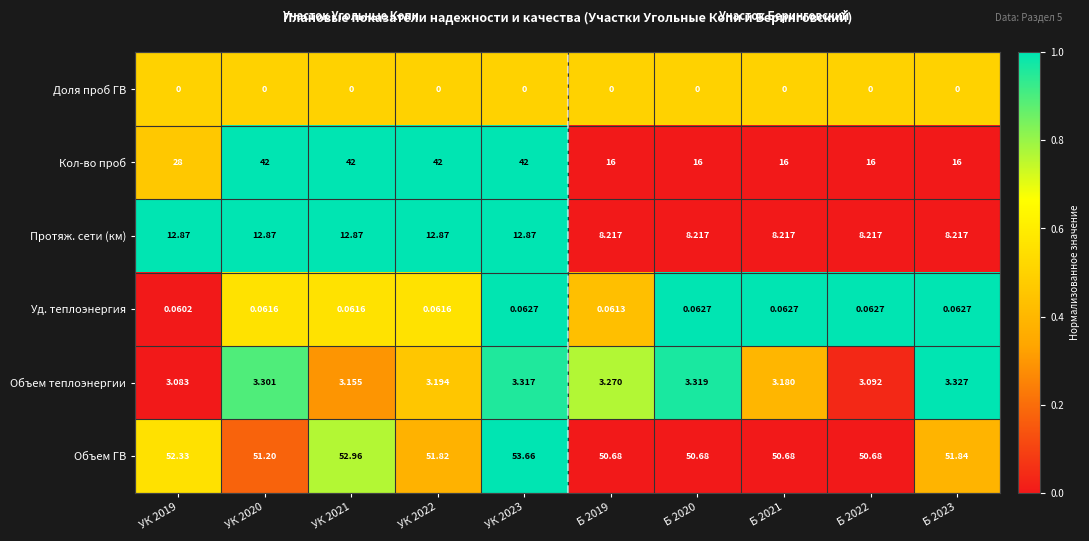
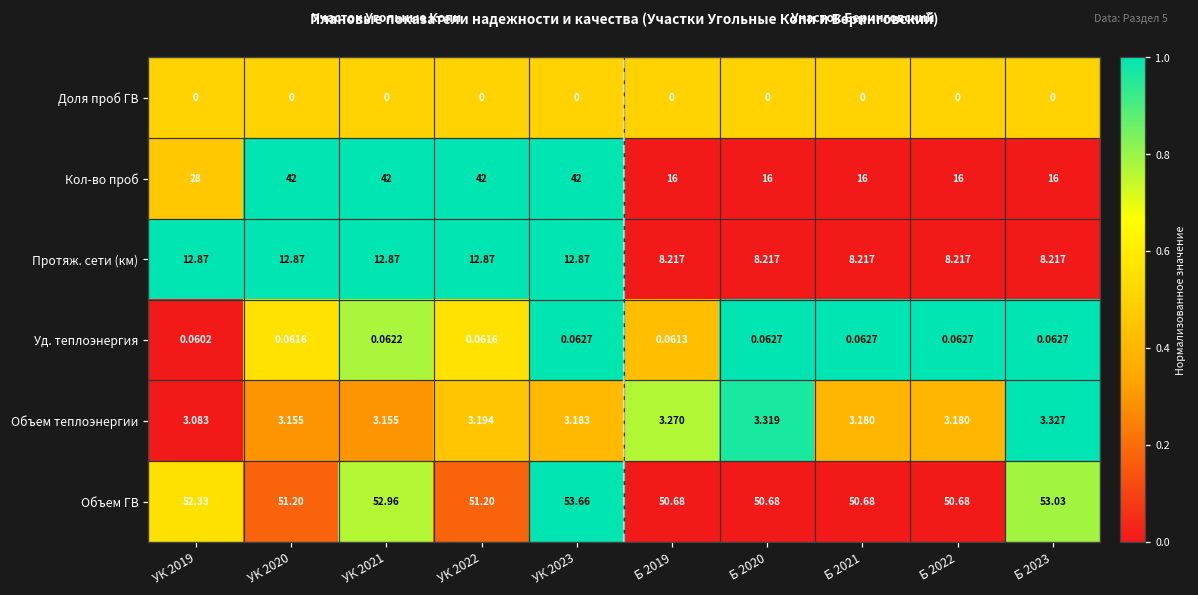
  {
    "Доля проб ГВ": {
      "УК 2019": 0,
      "УК 2020": 0,
      "УК 2021": 0,
      "УК 2022": 0,
      "УК 2023": 0,
      "Б 2019": 0,
      "Б 2020": 0,
      "Б 2021": 0,
      "Б 2022": 0,
      "Б 2023": 0
    },
    "Кол-во проб": {
      "УК 2019": 28,
      "УК 2020": 42,
      "УК 2021": 42,
      "УК 2022": 42,
      "УК 2023": 42,
      "Б 2019": 16,
      "Б 2020": 16,
      "Б 2021": 16,
      "Б 2022": 16,
      "Б 2023": 16
    },
    "Протяж. сети (км)": {
      "УК 2019": 12.87,
      "УК 2020": 12.87,
      "УК 2021": 12.87,
      "УК 2022": 12.87,
      "УК 2023": 12.87,
      "Б 2019": 8.217,
      "Б 2020": 8.217,
      "Б 2021": 8.217,
      "Б 2022": 8.217,
      "Б 2023": 8.217
    },
    "Уд. теплоэнергия": {
      "УК 2019": 0.0602,
      "УК 2020": 0.0616,
-     "УК 2021": 0.0616,
+     "УК 2021": 0.0622,
      "УК 2022": 0.0616,
      "УК 2023": 0.0627,
      "Б 2019": 0.0613,
      "Б 2020": 0.0627,
      "Б 2021": 0.0627,
      "Б 2022": 0.0627,
      "Б 2023": 0.0627
    },
    "Объем теплоэнергии": {
      "УК 2019": 3.083,
-     "УК 2020": 3.301,
+     "УК 2020": 3.155,
      "УК 2021": 3.155,
      "УК 2022": 3.194,
-     "УК 2023": 3.317,
+     "УК 2023": 3.183,
      "Б 2019": 3.270,
      "Б 2020": 3.319,
      "Б 2021": 3.180,
-     "Б 2022": 3.092,
+     "Б 2022": 3.180,
      "Б 2023": 3.327
    },
    "Объем ГВ": {
      "УК 2019": 52.33,
      "УК 2020": 51.20,
      "УК 2021": 52.96,
-     "УК 2022": 51.82,
+     "УК 2022": 51.20,
      "УК 2023": 53.66,
      "Б 2019": 50.68,
      "Б 2020": 50.68,
      "Б 2021": 50.68,
      "Б 2022": 50.68,
-     "Б 2023": 51.84
+     "Б 2023": 53.03
    }
  }
